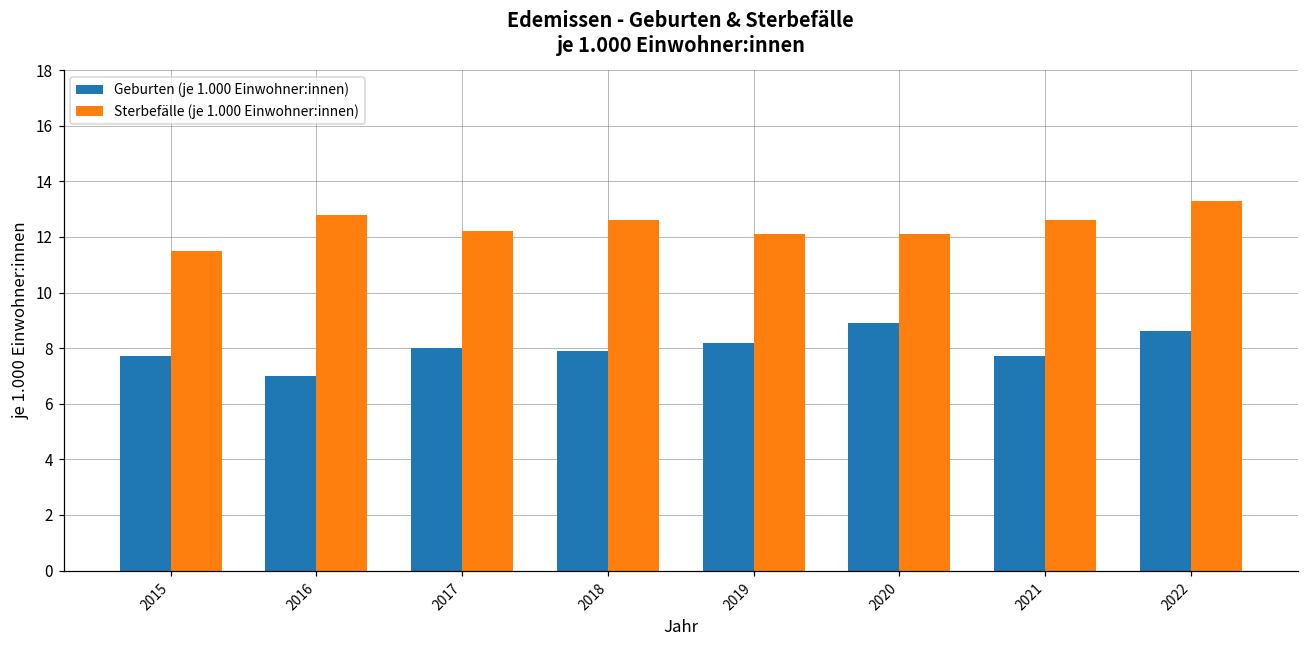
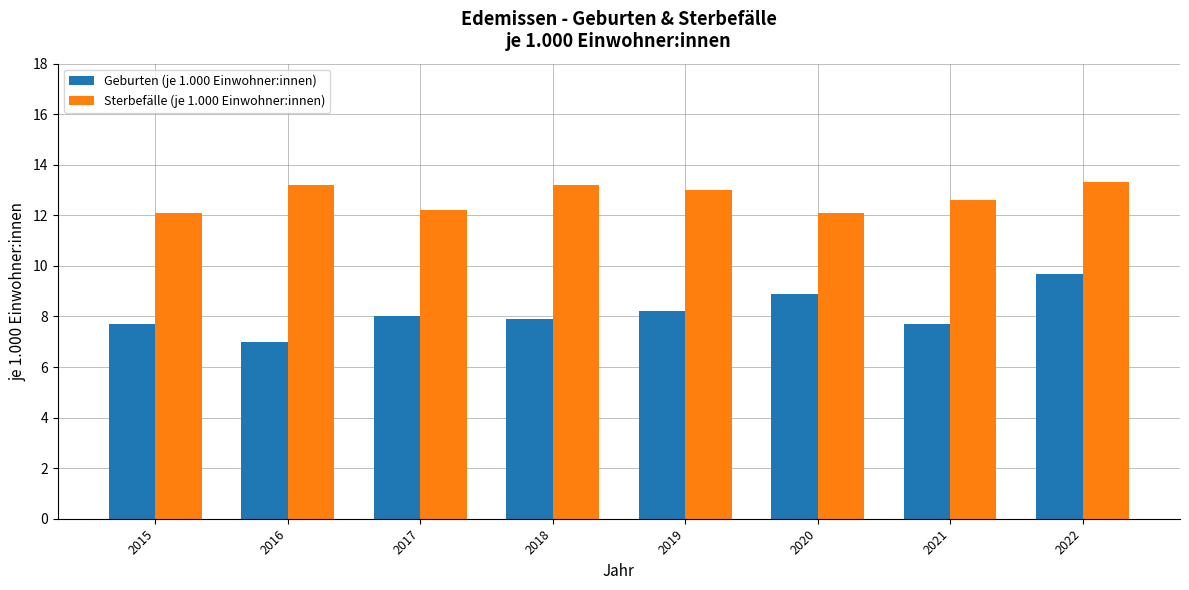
  {
    "Geburten (je 1.000 Einwohner:innen)": {
      "2015": 7.7,
      "2016": 7.0,
      "2017": 8.0,
      "2018": 7.9,
      "2019": 8.2,
      "2020": 8.9,
      "2021": 7.7,
-     "2022": 8.6
+     "2022": 9.7
    },
    "Sterbefälle (je 1.000 Einwohner:innen)": {
-     "2015": 11.5,
-     "2016": 12.8,
+     "2015": 12.1,
+     "2016": 13.2,
      "2017": 12.2,
-     "2018": 12.6,
-     "2019": 12.1,
+     "2018": 13.2,
+     "2019": 13.0,
      "2020": 12.1,
      "2021": 12.6,
      "2022": 13.3
    }
  }
